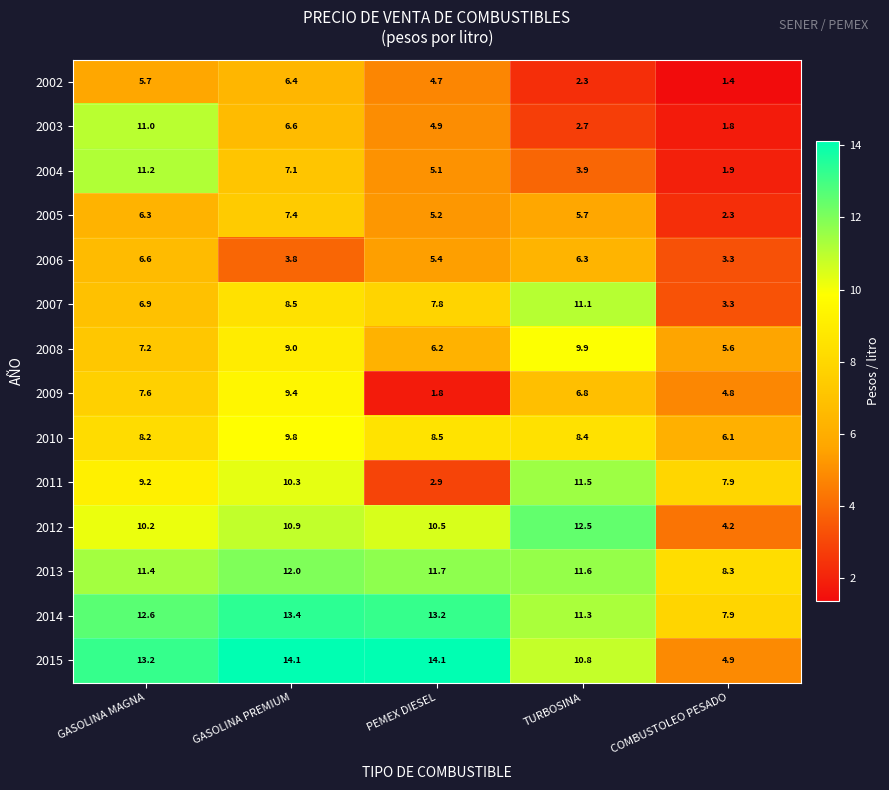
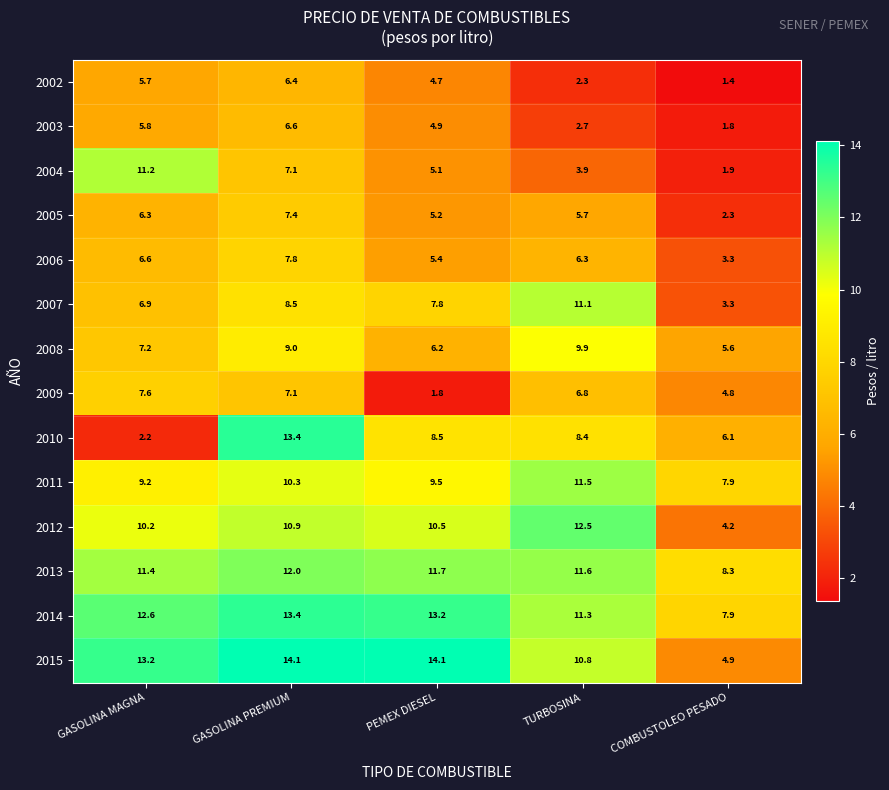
  {
    "2002": {
      "GASOLINA MAGNA": 5.7,
      "GASOLINA PREMIUM": 6.4,
      "PEMEX DIESEL": 4.7,
      "TURBOSINA": 2.3,
      "COMBUSTOLEO PESADO": 1.4
    },
    "2003": {
-     "GASOLINA MAGNA": 11.0,
+     "GASOLINA MAGNA": 5.8,
      "GASOLINA PREMIUM": 6.6,
      "PEMEX DIESEL": 4.9,
      "TURBOSINA": 2.7,
      "COMBUSTOLEO PESADO": 1.8
    },
    "2004": {
      "GASOLINA MAGNA": 11.2,
      "GASOLINA PREMIUM": 7.1,
      "PEMEX DIESEL": 5.1,
      "TURBOSINA": 3.9,
      "COMBUSTOLEO PESADO": 1.9
    },
    "2005": {
      "GASOLINA MAGNA": 6.3,
      "GASOLINA PREMIUM": 7.4,
      "PEMEX DIESEL": 5.2,
      "TURBOSINA": 5.7,
      "COMBUSTOLEO PESADO": 2.3
    },
    "2006": {
      "GASOLINA MAGNA": 6.6,
-     "GASOLINA PREMIUM": 3.8,
+     "GASOLINA PREMIUM": 7.8,
      "PEMEX DIESEL": 5.4,
      "TURBOSINA": 6.3,
      "COMBUSTOLEO PESADO": 3.3
    },
    "2007": {
      "GASOLINA MAGNA": 6.9,
      "GASOLINA PREMIUM": 8.5,
      "PEMEX DIESEL": 7.8,
      "TURBOSINA": 11.1,
      "COMBUSTOLEO PESADO": 3.3
    },
    "2008": {
      "GASOLINA MAGNA": 7.2,
      "GASOLINA PREMIUM": 9.0,
      "PEMEX DIESEL": 6.2,
      "TURBOSINA": 9.9,
      "COMBUSTOLEO PESADO": 5.6
    },
    "2009": {
      "GASOLINA MAGNA": 7.6,
-     "GASOLINA PREMIUM": 9.4,
+     "GASOLINA PREMIUM": 7.1,
      "PEMEX DIESEL": 1.8,
      "TURBOSINA": 6.8,
      "COMBUSTOLEO PESADO": 4.8
    },
    "2010": {
-     "GASOLINA MAGNA": 8.2,
-     "GASOLINA PREMIUM": 9.8,
+     "GASOLINA MAGNA": 2.2,
+     "GASOLINA PREMIUM": 13.4,
      "PEMEX DIESEL": 8.5,
      "TURBOSINA": 8.4,
      "COMBUSTOLEO PESADO": 6.1
    },
    "2011": {
      "GASOLINA MAGNA": 9.2,
      "GASOLINA PREMIUM": 10.3,
-     "PEMEX DIESEL": 2.9,
+     "PEMEX DIESEL": 9.5,
      "TURBOSINA": 11.5,
      "COMBUSTOLEO PESADO": 7.9
    },
    "2012": {
      "GASOLINA MAGNA": 10.2,
      "GASOLINA PREMIUM": 10.9,
      "PEMEX DIESEL": 10.5,
      "TURBOSINA": 12.5,
      "COMBUSTOLEO PESADO": 4.2
    },
    "2013": {
      "GASOLINA MAGNA": 11.4,
      "GASOLINA PREMIUM": 12.0,
      "PEMEX DIESEL": 11.7,
      "TURBOSINA": 11.6,
      "COMBUSTOLEO PESADO": 8.3
    },
    "2014": {
      "GASOLINA MAGNA": 12.6,
      "GASOLINA PREMIUM": 13.4,
      "PEMEX DIESEL": 13.2,
      "TURBOSINA": 11.3,
      "COMBUSTOLEO PESADO": 7.9
    },
    "2015": {
      "GASOLINA MAGNA": 13.2,
      "GASOLINA PREMIUM": 14.1,
      "PEMEX DIESEL": 14.1,
      "TURBOSINA": 10.8,
      "COMBUSTOLEO PESADO": 4.9
    }
  }
